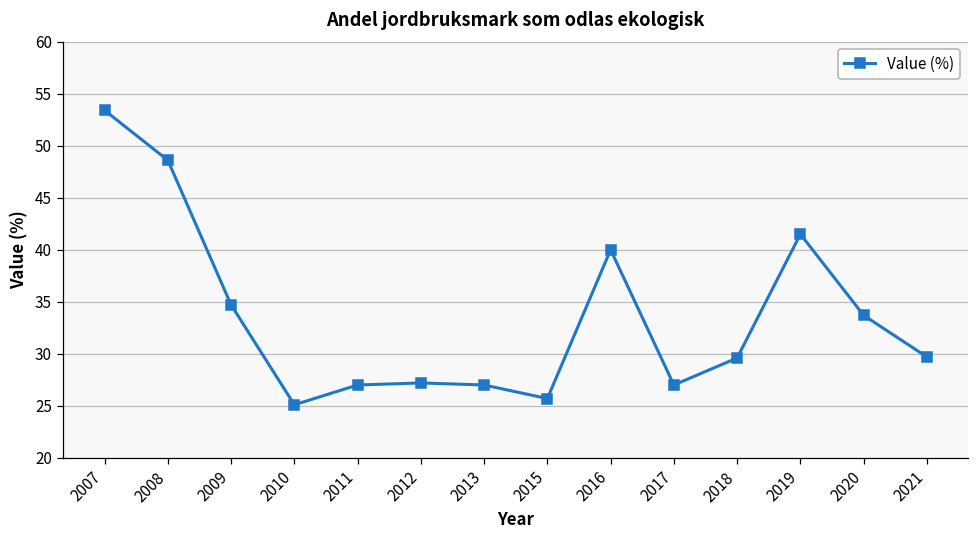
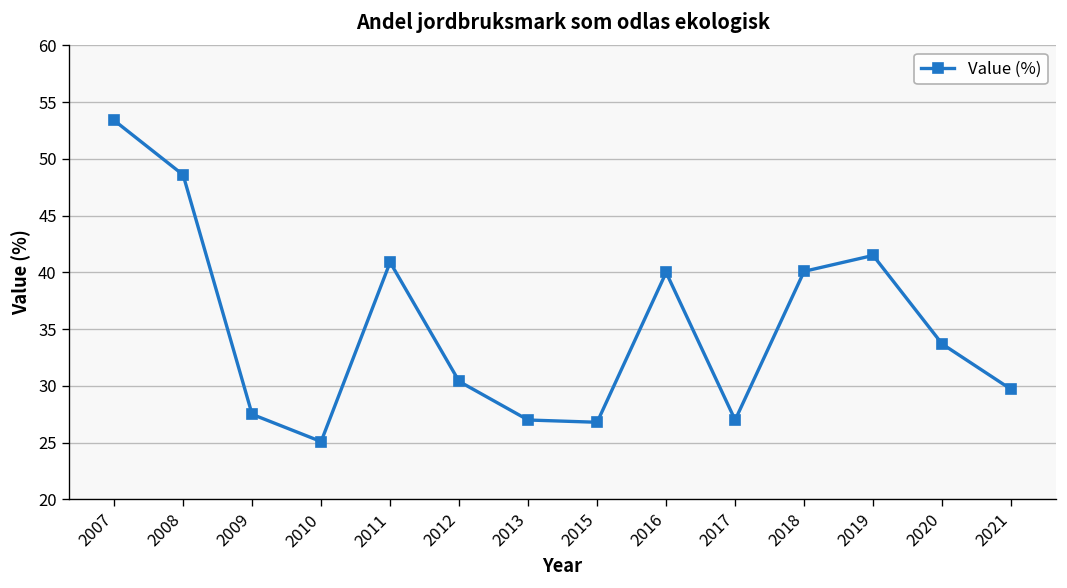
  {
    "2007": 53,
    "2008": 49,
-   "2009": 35,
+   "2009": 28,
    "2010": 25,
-   "2011": 27,
-   "2012": 27,
+   "2011": 41,
+   "2012": 30,
    "2013": 27,
-   "2015": 26,
+   "2015": 27,
    "2016": 40,
    "2017": 27,
-   "2018": 30,
+   "2018": 40,
    "2019": 42,
    "2020": 34,
    "2021": 30
  }
